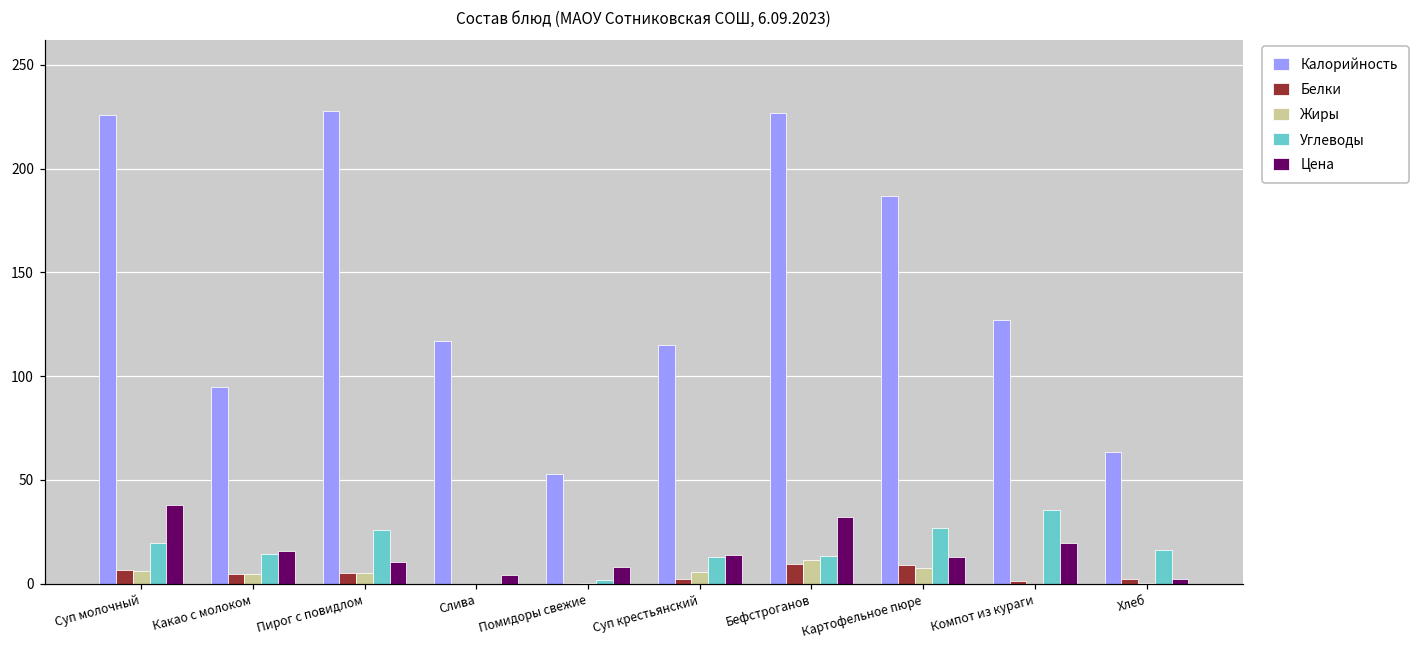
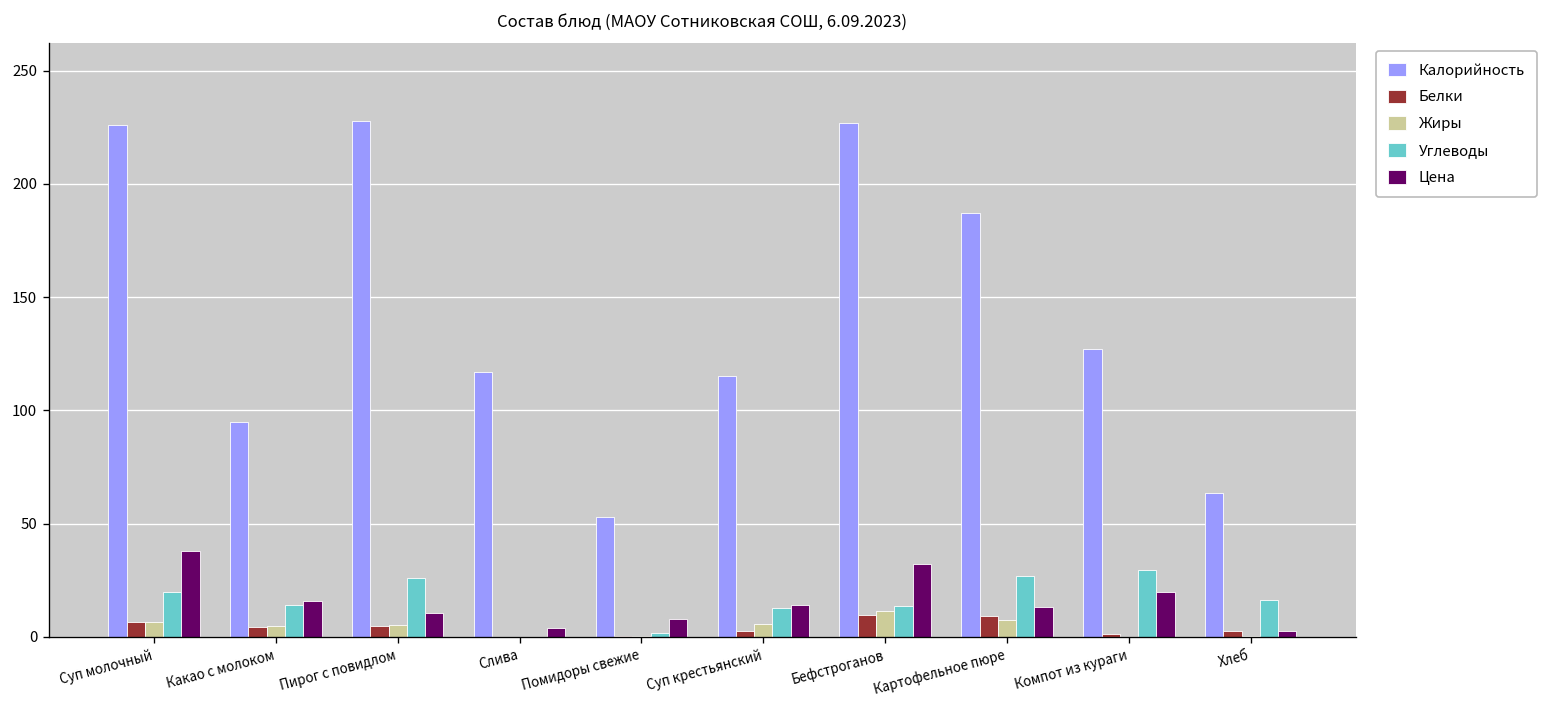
  {
    "Калорийность": {
      "Суп молочный": 226,
      "Какао с молоком": 95,
      "Пирог с повидлом": 228,
      "Слива": 117,
      "Помидоры свежие": 53,
      "Суп крестьянский": 115,
      "Бефстроганов": 227,
      "Картофельное пюре": 187,
      "Компот из кураги": 127,
      "Хлеб": 64
    },
    "Белки": {
      "Суп молочный": 7,
      "Какао с молоком": 4,
      "Пирог с повидлом": 5,
      "Слива": 0,
      "Суп крестьянский": 2,
      "Бефстроганов": 10,
      "Картофельное пюре": 9,
      "Хлеб": 2
    },
    "Жиры": {
      "Суп молочный": 6,
      "Какао с молоком": 5,
      "Пирог с повидлом": 5,
      "Слива": 0,
      "Суп крестьянский": 6,
      "Бефстроганов": 11,
      "Картофельное пюре": 7,
      "Компот из кураги": 0
    },
    "Углеводы": {
      "Суп молочный": 20,
      "Какао с молоком": 14,
      "Пирог с повидлом": 26,
      "Слива": 0,
      "Помидоры свежие": 2,
      "Суп крестьянский": 13,
      "Бефстроганов": 13,
      "Картофельное пюре": 27,
-     "Компот из кураги": 35,
+     "Компот из кураги": 30,
      "Хлеб": 16
    },
    "Цена": {
      "Суп молочный": 38,
      "Какао с молоком": 16,
      "Пирог с повидлом": 10,
      "Слива": 4,
      "Помидоры свежие": 8,
      "Суп крестьянский": 14,
      "Бефстроганов": 32,
      "Картофельное пюре": 13,
      "Компот из кураги": 20,
      "Хлеб": 2
    }
  }
